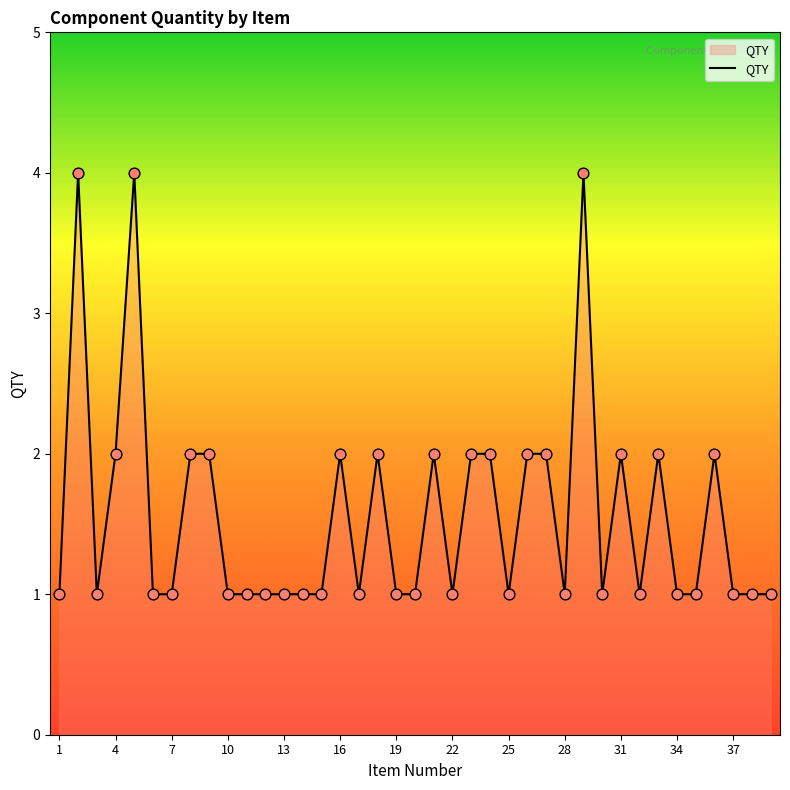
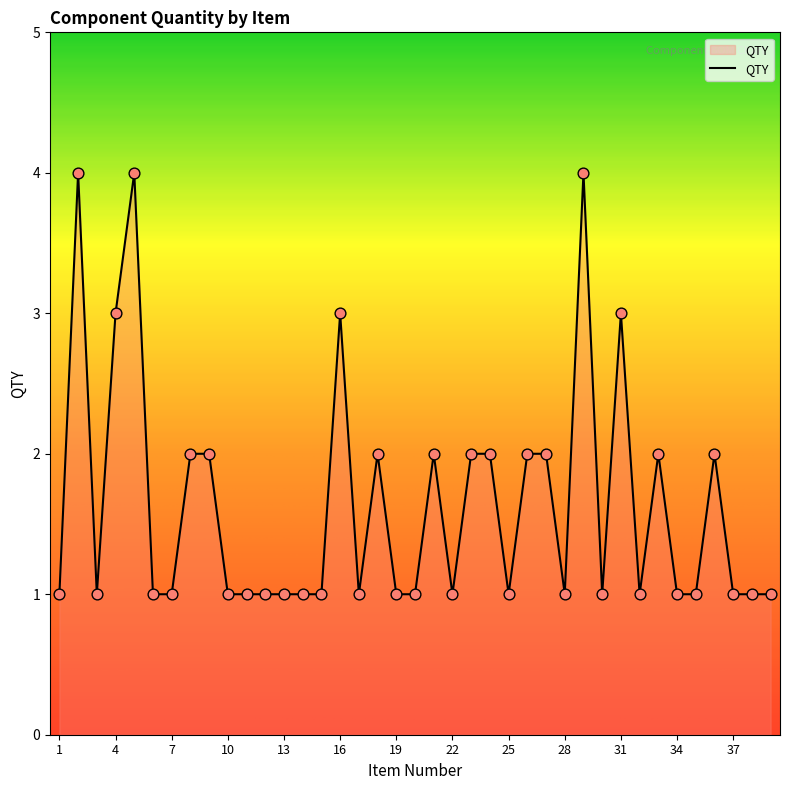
  {
    "1": 1,
-   "4": 2,
+   "4": 3,
    "7": 1,
    "10": 1,
    "13": 1,
-   "16": 2,
+   "16": 3,
    "19": 1,
    "22": 1,
    "25": 1,
    "28": 1,
-   "31": 2,
+   "31": 3,
    "34": 1,
    "37": 1
  }
